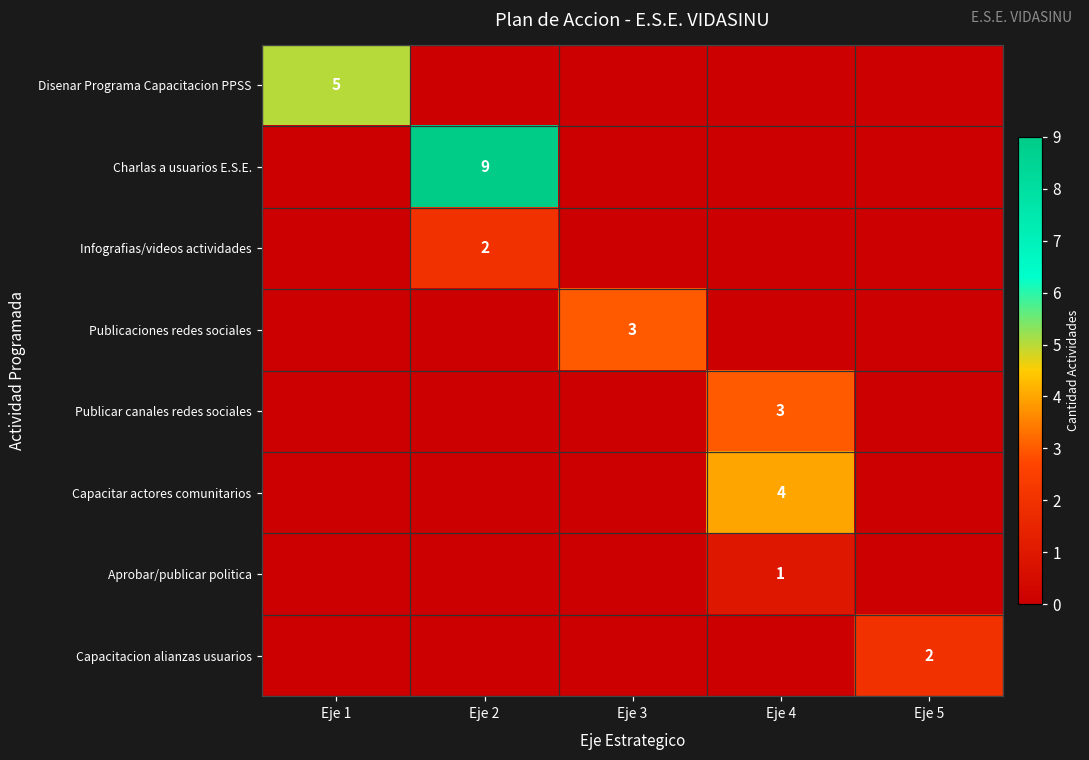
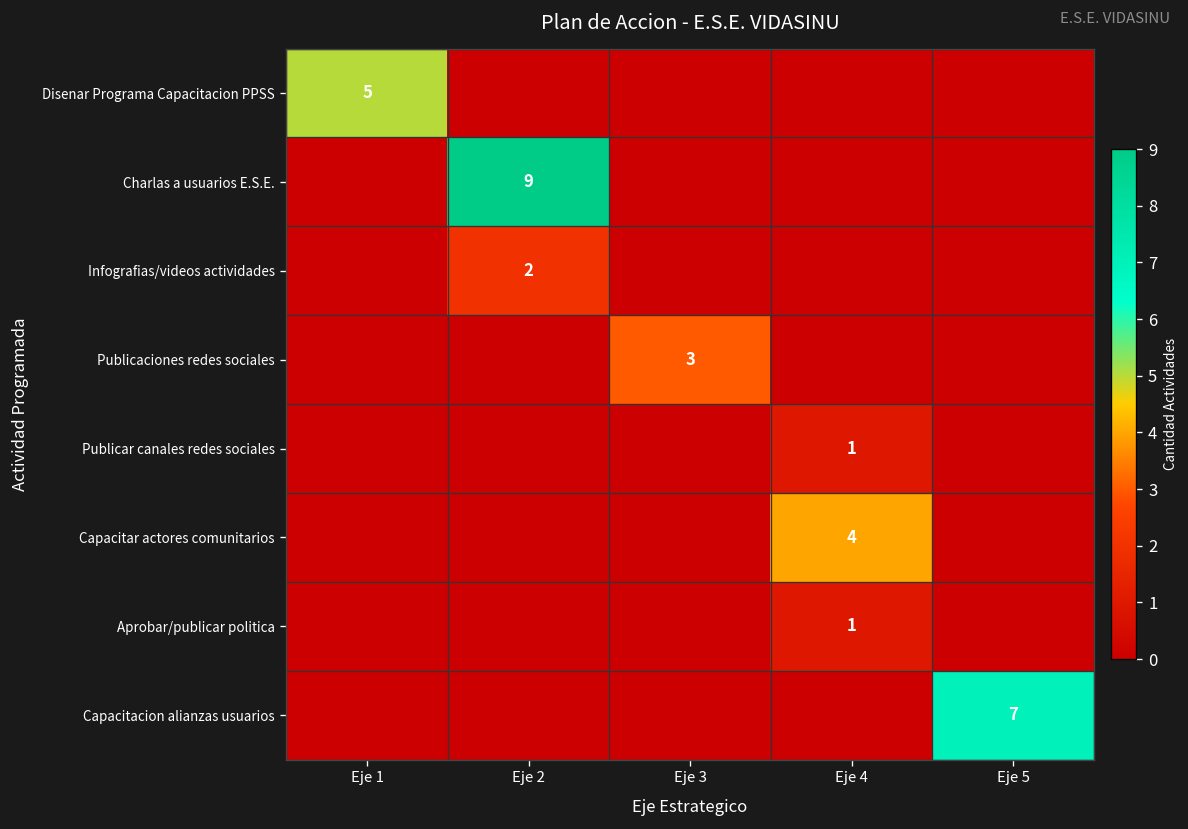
  {
    "Disenar Programa Capacitacion PPSS": {
      "Eje 1": 5
    },
    "Charlas a usuarios E.S.E.": {
      "Eje 2": 9
    },
    "Infografias/videos actividades": {
      "Eje 2": 2
    },
    "Publicaciones redes sociales": {
      "Eje 3": 3
    },
    "Publicar canales redes sociales": {
-     "Eje 4": 3
+     "Eje 4": 1
    },
    "Capacitar actores comunitarios": {
      "Eje 4": 4
    },
    "Aprobar/publicar politica": {
      "Eje 4": 1
    },
    "Capacitacion alianzas usuarios": {
-     "Eje 5": 2
+     "Eje 5": 7
    }
  }
